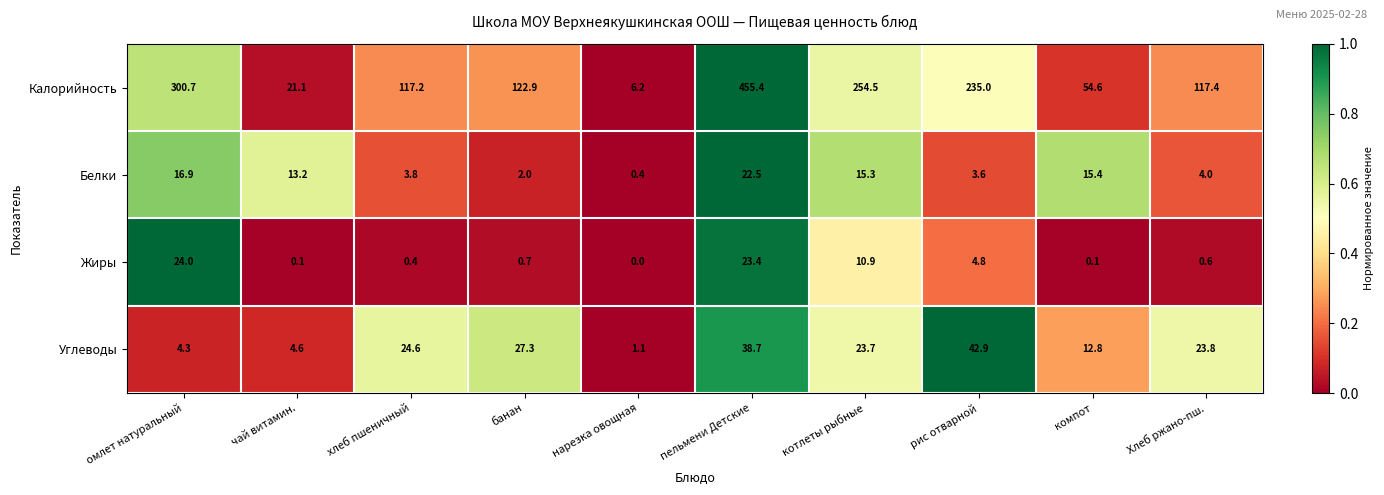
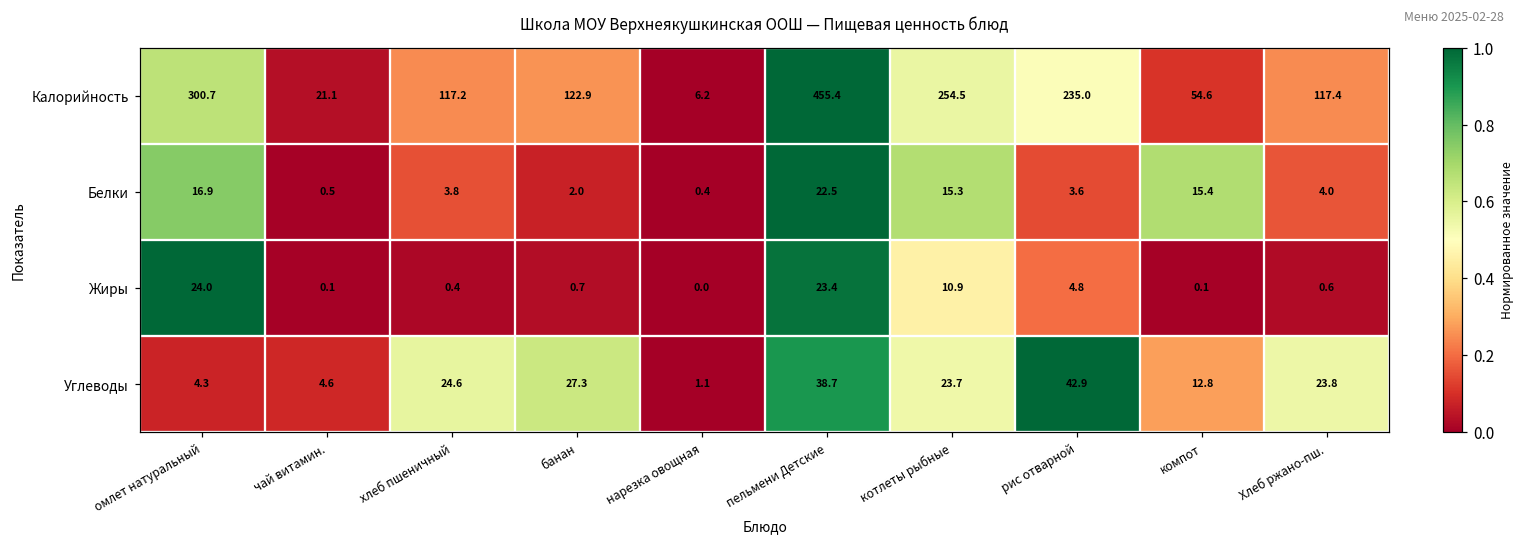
  {
    "Калорийность": {
      "омлет натуральный": 300.7,
      "чай витамин.": 21.1,
      "хлеб пшеничный": 117.2,
      "банан": 122.9,
      "нарезка овощная": 6.2,
      "пельмени Детские": 455.4,
      "котлеты рыбные": 254.5,
      "рис отварной": 235.0,
      "компот": 54.6,
      "Хлеб ржано-пш.": 117.4
    },
    "Белки": {
      "омлет натуральный": 16.9,
-     "чай витамин.": 13.2,
+     "чай витамин.": 0.5,
      "хлеб пшеничный": 3.8,
      "банан": 2.0,
      "нарезка овощная": 0.4,
      "пельмени Детские": 22.5,
      "котлеты рыбные": 15.3,
      "рис отварной": 3.6,
      "компот": 15.4,
      "Хлеб ржано-пш.": 4.0
    },
    "Жиры": {
      "омлет натуральный": 24.0,
      "чай витамин.": 0.1,
      "хлеб пшеничный": 0.4,
      "банан": 0.7,
      "нарезка овощная": 0.0,
      "пельмени Детские": 23.4,
      "котлеты рыбные": 10.9,
      "рис отварной": 4.8,
      "компот": 0.1,
      "Хлеб ржано-пш.": 0.6
    },
    "Углеводы": {
      "омлет натуральный": 4.3,
      "чай витамин.": 4.6,
      "хлеб пшеничный": 24.6,
      "банан": 27.3,
      "нарезка овощная": 1.1,
      "пельмени Детские": 38.7,
      "котлеты рыбные": 23.7,
      "рис отварной": 42.9,
      "компот": 12.8,
      "Хлеб ржано-пш.": 23.8
    }
  }
